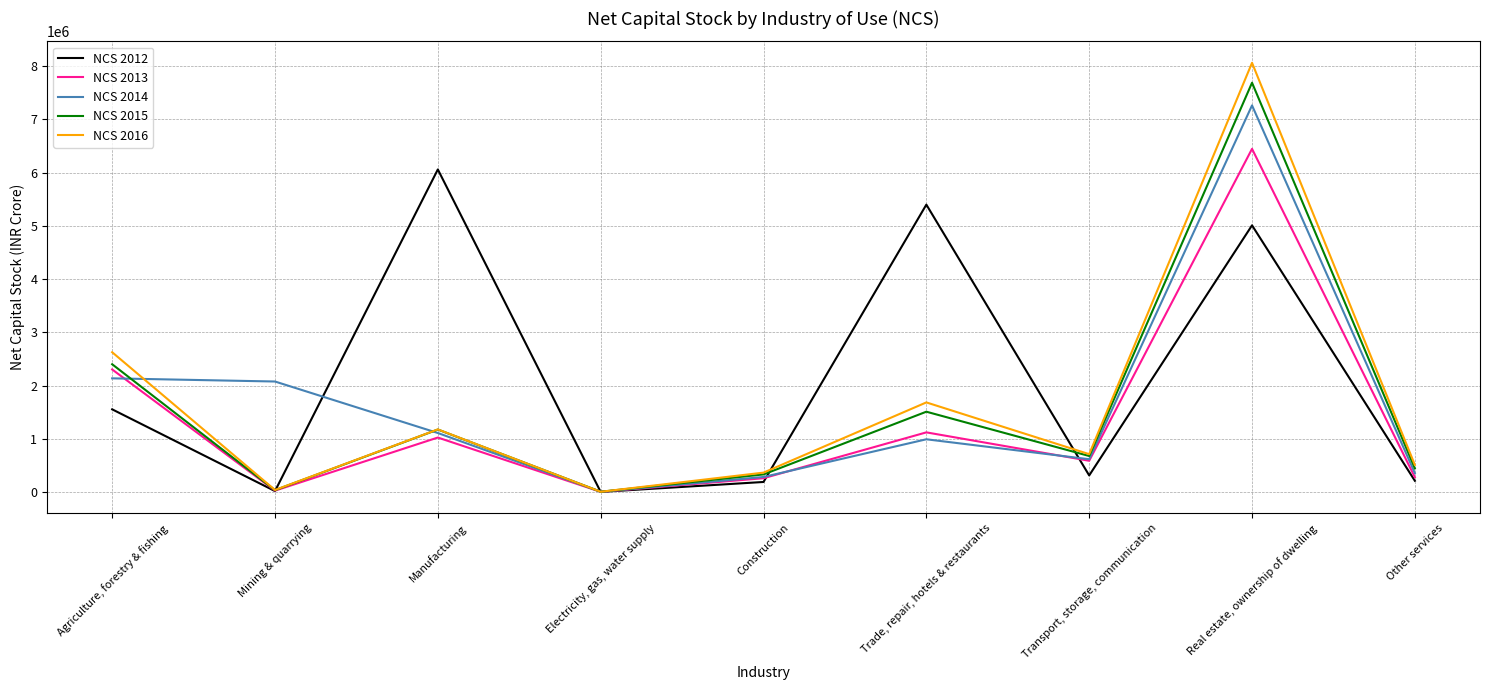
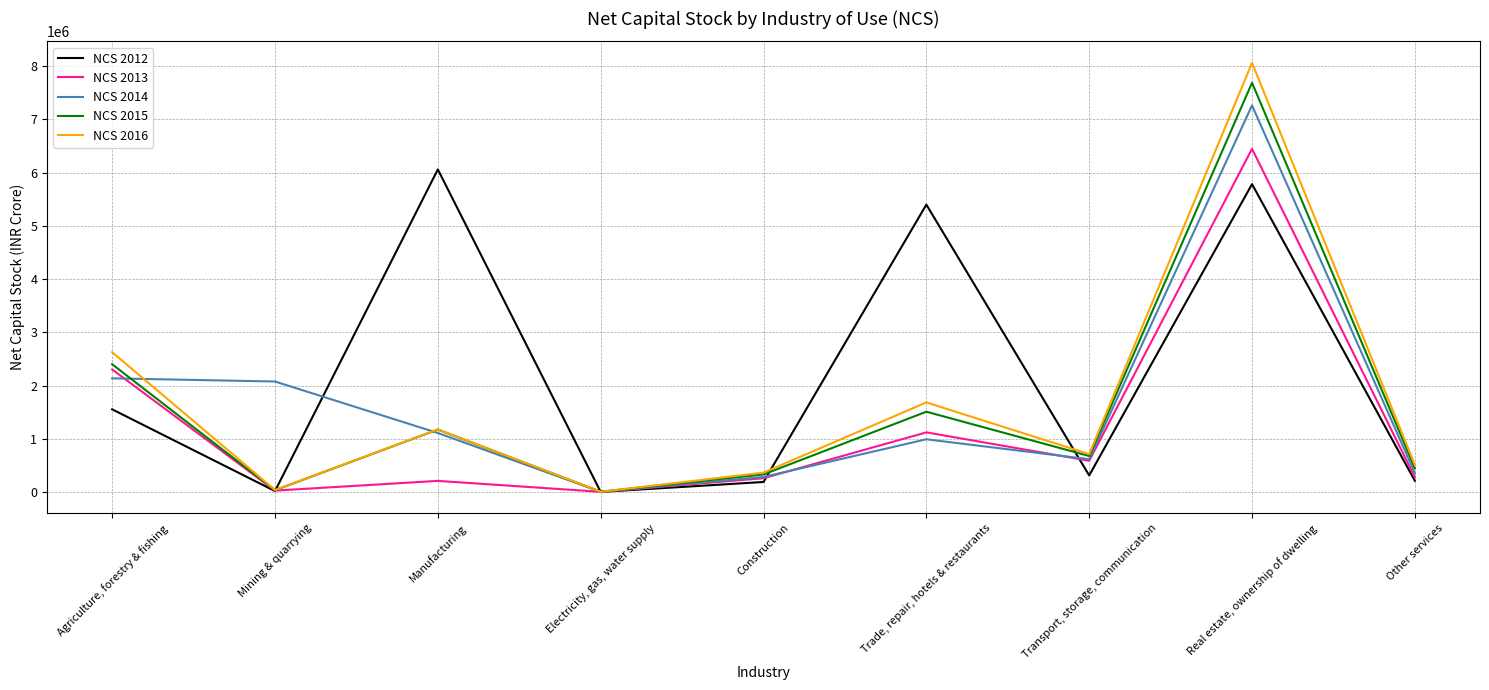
  {
    "NCS 2012": {
      "Agriculture, forestry & fishing": 1600000,
      "Manufacturing": 6100000,
      "Construction": 200000,
      "Trade, repair, hotels & restaurants": 5400000,
      "Transport, storage, communication": 300000,
-     "Real estate, ownership of dwelling": 5000000,
+     "Real estate, ownership of dwelling": 5800000,
      "Other services": 200000
    },
    "NCS 2013": {
      "Agriculture, forestry & fishing": 2300000,
-     "Manufacturing": 1000000,
+     "Manufacturing": 200000,
      "Trade, repair, hotels & restaurants": 1100000,
      "Real estate, ownership of dwelling": 6400000,
      "Other services": 300000
    },
    "NCS 2014": {
      "Agriculture, forestry & fishing": 2100000,
      "Mining & quarrying": 2100000,
      "Manufacturing": 1100000,
      "Trade, repair, hotels & restaurants": 1000000,
      "Real estate, ownership of dwelling": 7300000,
      "Other services": 400000
    },
    "NCS 2015": {
      "Agriculture, forestry & fishing": 2400000,
      "Trade, repair, hotels & restaurants": 1500000,
      "Real estate, ownership of dwelling": 7700000,
      "Other services": 400000
    },
    "NCS 2016": {
      "Agriculture, forestry & fishing": 2600000,
      "Trade, repair, hotels & restaurants": 1700000,
      "Real estate, ownership of dwelling": 8100000,
      "Other services": 500000
    }
  }
